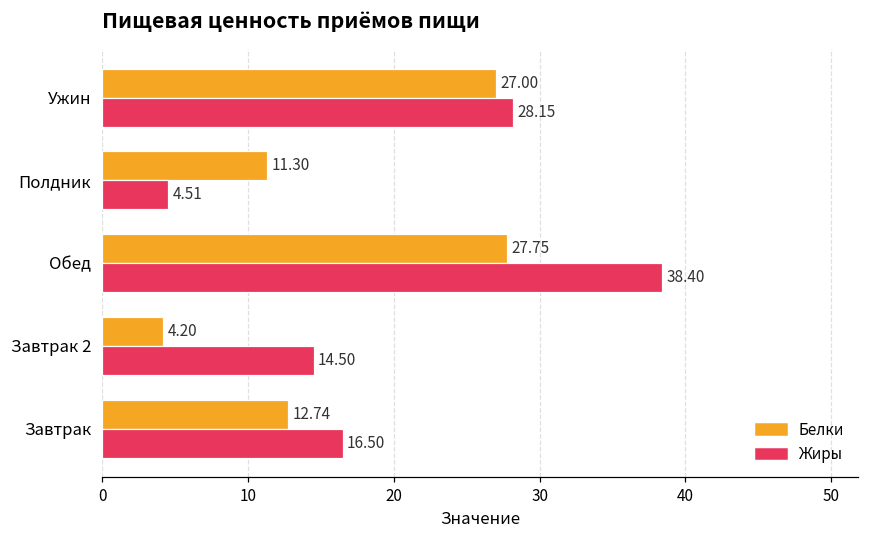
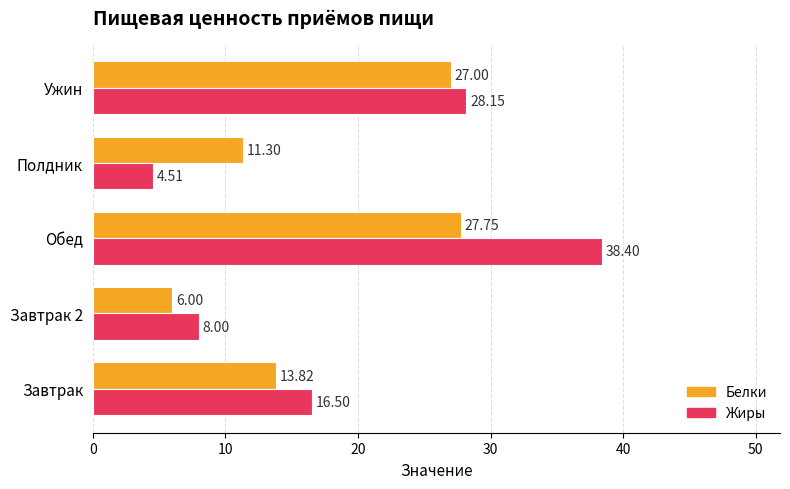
  {
    "Белки": {
      "Ужин": 27.00,
      "Полдник": 11.30,
      "Обед": 27.75,
-     "Завтрак 2": 4.20,
-     "Завтрак": 12.74
+     "Завтрак 2": 6.00,
+     "Завтрак": 13.82
    },
    "Жиры": {
      "Ужин": 28.15,
      "Полдник": 4.51,
      "Обед": 38.40,
-     "Завтрак 2": 14.50,
+     "Завтрак 2": 8.00,
      "Завтрак": 16.50
    }
  }
